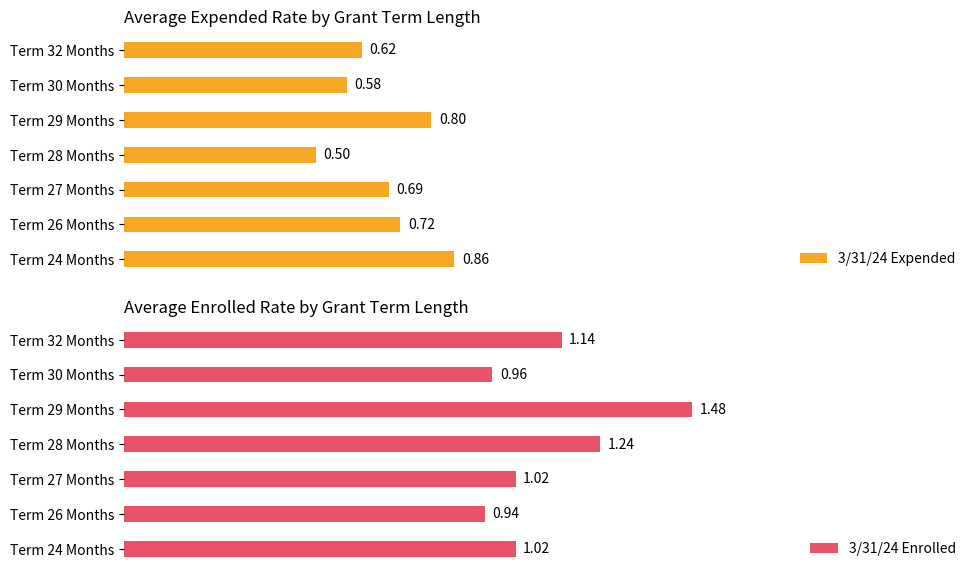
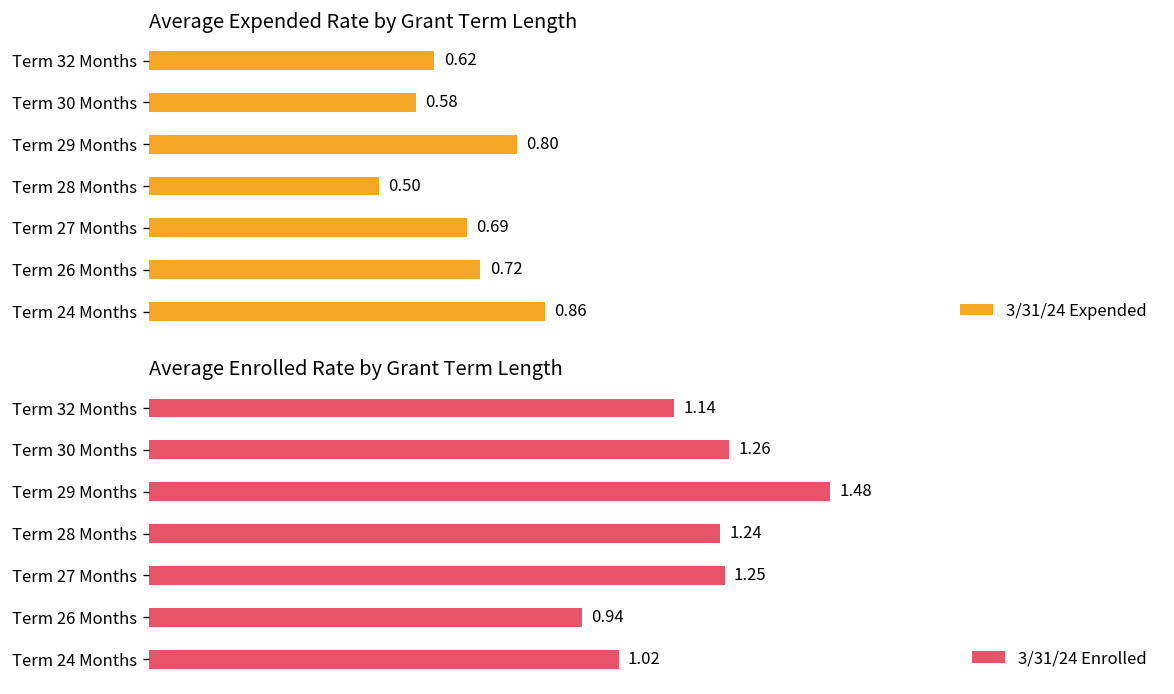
  {
    "Average Expended Rate by Grant Term Length": {
      "Term 32 Months": 0.62,
      "Term 30 Months": 0.58,
      "Term 29 Months": 0.80,
      "Term 28 Months": 0.50,
      "Term 27 Months": 0.69,
      "Term 26 Months": 0.72,
      "Term 24 Months": 0.86
    },
    "Average Enrolled Rate by Grant Term Length": {
      "Term 32 Months": 1.14,
-     "Term 30 Months": 0.96,
+     "Term 30 Months": 1.26,
      "Term 29 Months": 1.48,
      "Term 28 Months": 1.24,
-     "Term 27 Months": 1.02,
+     "Term 27 Months": 1.25,
      "Term 26 Months": 0.94,
      "Term 24 Months": 1.02
    }
  }
